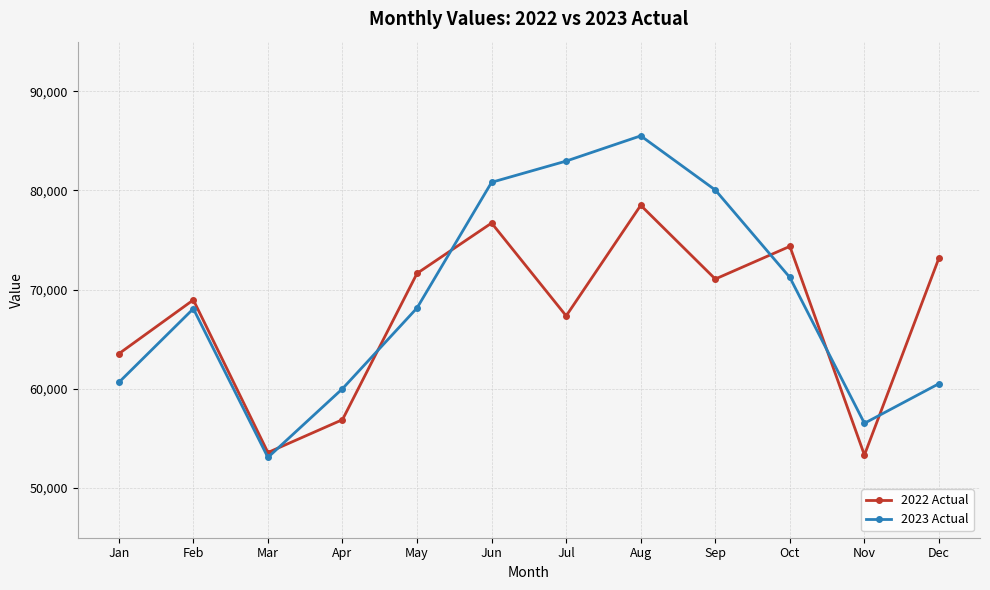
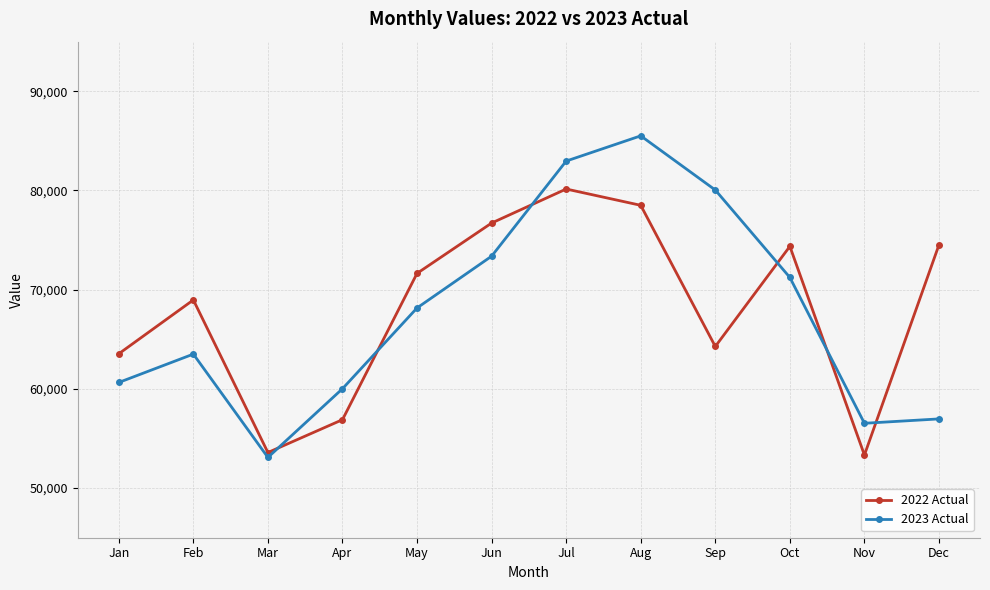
  {
    "2022 Actual": {
      "Jan": "64,000",
      "Feb": "69,000",
      "Mar": "54,000",
      "Apr": "57,000",
      "May": "72,000",
      "Jun": "77,000",
-     "Jul": "67,000",
+     "Jul": "80,000",
      "Aug": "79,000",
-     "Sep": "71,000",
+     "Sep": "64,000",
      "Oct": "74,000",
      "Nov": "53,000",
-     "Dec": "73,000"
+     "Dec": "75,000"
    },
    "2023 Actual": {
      "Jan": "61,000",
-     "Feb": "68,000",
+     "Feb": "64,000",
      "Mar": "53,000",
      "Apr": "60,000",
      "May": "68,000",
-     "Jun": "81,000",
+     "Jun": "73,000",
      "Jul": "83,000",
      "Aug": "86,000",
      "Sep": "80,000",
      "Oct": "71,000",
      "Nov": "57,000",
-     "Dec": "61,000"
+     "Dec": "57,000"
    }
  }
